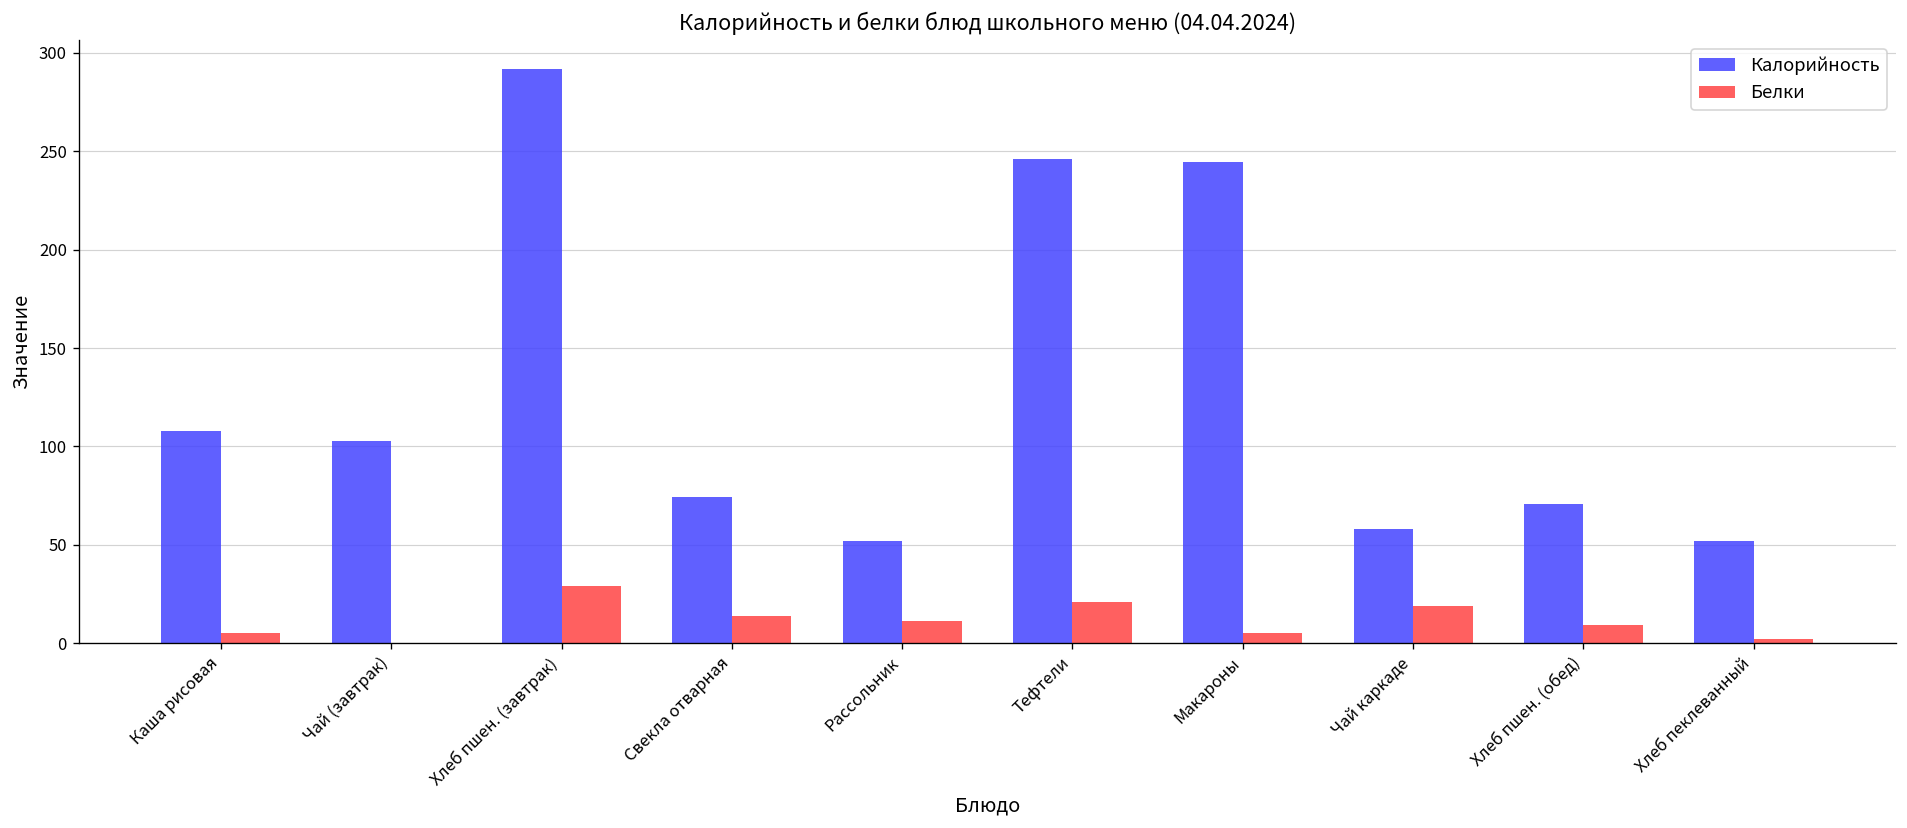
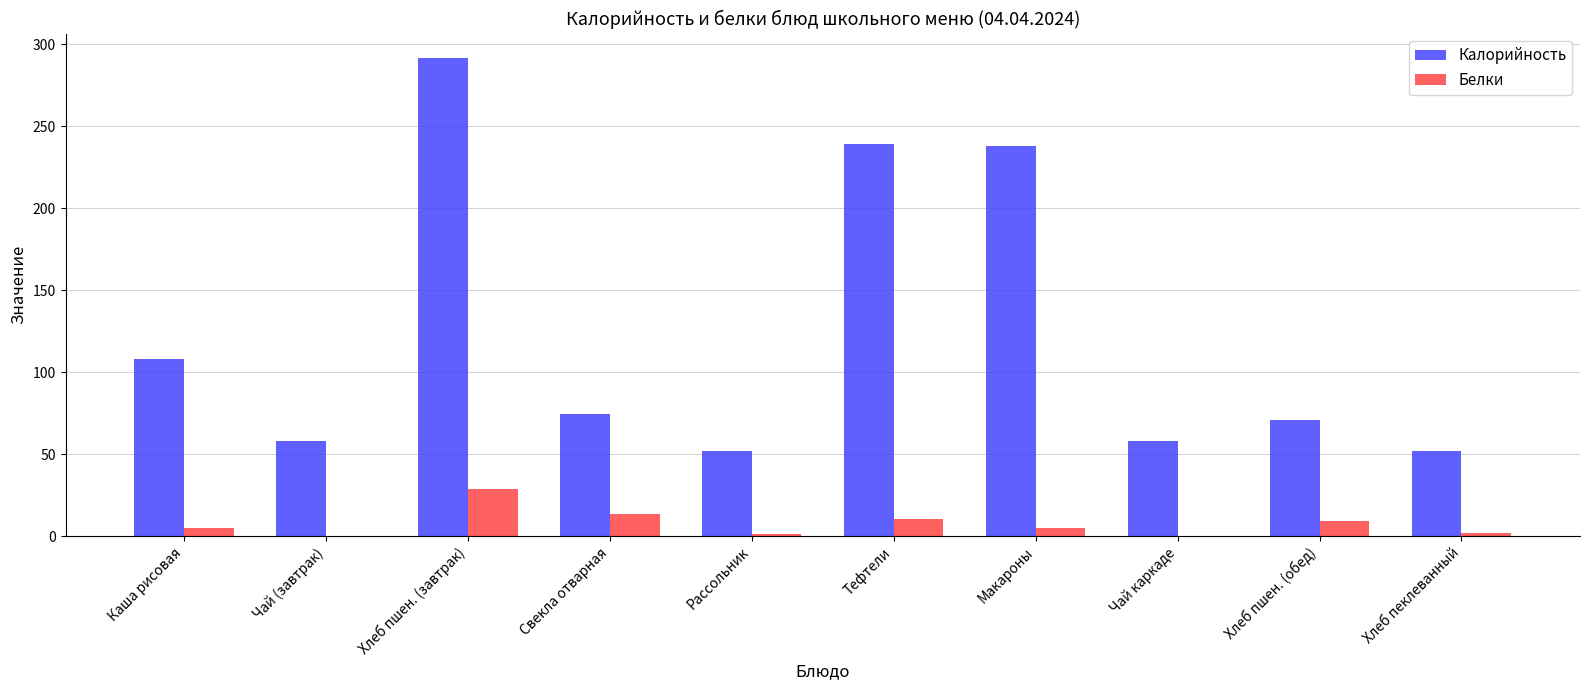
  {
    "Калорийность": {
      "Каша рисовая": 108,
-     "Чай (завтрак)": 103,
+     "Чай (завтрак)": 58,
      "Хлеб пшен. (завтрак)": 292,
      "Свекла отварная": 75,
      "Рассольник": 52,
-     "Тефтели": 246,
-     "Макароны": 245,
+     "Тефтели": 239,
+     "Макароны": 238,
      "Чай каркаде": 58,
      "Хлеб пшен. (обед)": 71,
      "Хлеб пеклеванный": 52
    },
    "Белки": {
      "Каша рисовая": 5,
      "Хлеб пшен. (завтрак)": 29,
      "Свекла отварная": 14,
-     "Рассольник": 11,
-     "Тефтели": 21,
+     "Рассольник": 2,
+     "Тефтели": 10,
      "Макароны": 5,
-     "Чай каркаде": 19,
+     "Чай каркаде": 0,
      "Хлеб пшен. (обед)": 9,
      "Хлеб пеклеванный": 2
    }
  }
